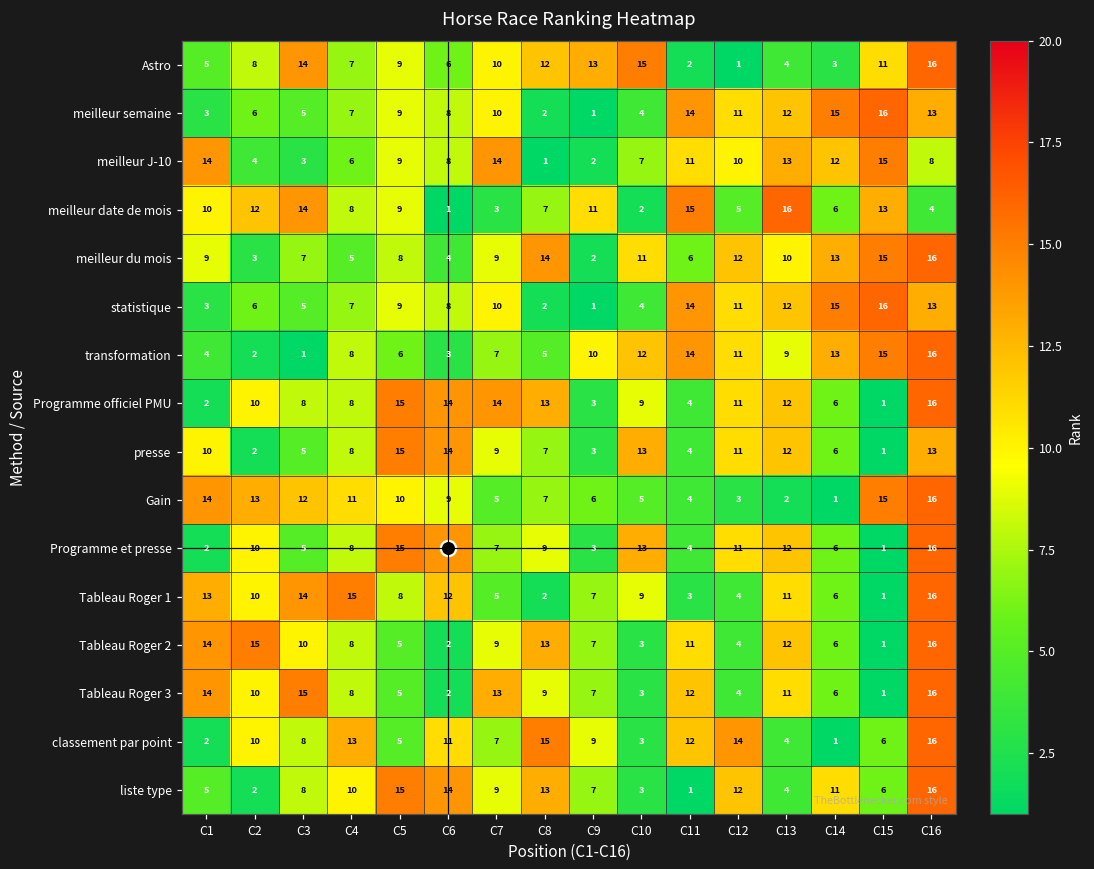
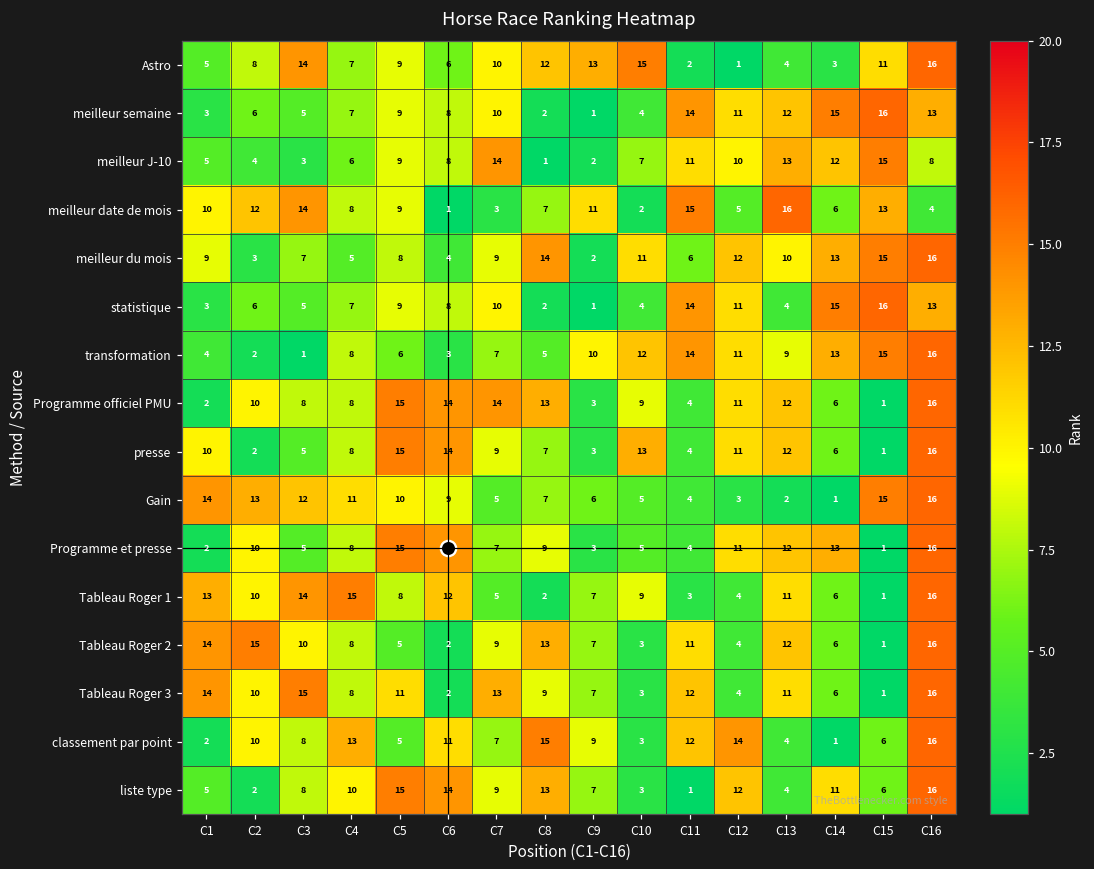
  {
    "meilleur J-10": {
-     "C1": 14,
+     "C1": 5,
      "C2": 4,
      "C3": 3,
      "C4": 6,
      "C5": 9,
      "C6": 8,
      "C7": 14,
      "C8": 1,
      "C9": 2,
      "C10": 7,
      "C11": 11,
      "C12": 10,
      "C13": 13,
      "C14": 12,
      "C15": 15,
      "C16": 8
    },
    "statistique": {
      "C1": 3,
      "C2": 6,
      "C3": 5,
      "C4": 7,
      "C5": 9,
      "C6": 8,
      "C7": 10,
      "C8": 2,
      "C9": 1,
      "C10": 4,
      "C11": 14,
      "C12": 11,
-     "C13": 12,
+     "C13": 4,
      "C14": 15,
      "C15": 16,
      "C16": 13
    },
    "presse": {
      "C1": 10,
      "C2": 2,
      "C3": 5,
      "C4": 8,
      "C5": 15,
      "C6": 14,
      "C7": 9,
      "C8": 7,
      "C9": 3,
      "C10": 13,
      "C11": 4,
      "C12": 11,
      "C13": 12,
      "C14": 6,
      "C15": 1,
-     "C16": 13
+     "C16": 16
    },
    "Programme et presse": {
      "C1": 2,
      "C2": 10,
      "C3": 5,
      "C4": 8,
      "C5": 15,
      "C7": 7,
      "C8": 9,
      "C9": 3,
-     "C10": 13,
+     "C10": 5,
      "C11": 4,
      "C12": 11,
      "C13": 12,
-     "C14": 6,
+     "C14": 13,
      "C15": 1,
      "C16": 16
    },
    "Tableau Roger 3": {
      "C1": 14,
      "C2": 10,
      "C3": 15,
      "C4": 8,
-     "C5": 5,
+     "C5": 11,
      "C6": 2,
      "C7": 13,
      "C8": 9,
      "C9": 7,
      "C10": 3,
      "C11": 12,
      "C12": 4,
      "C13": 11,
      "C14": 6,
      "C15": 1,
      "C16": 16
    }
  }
